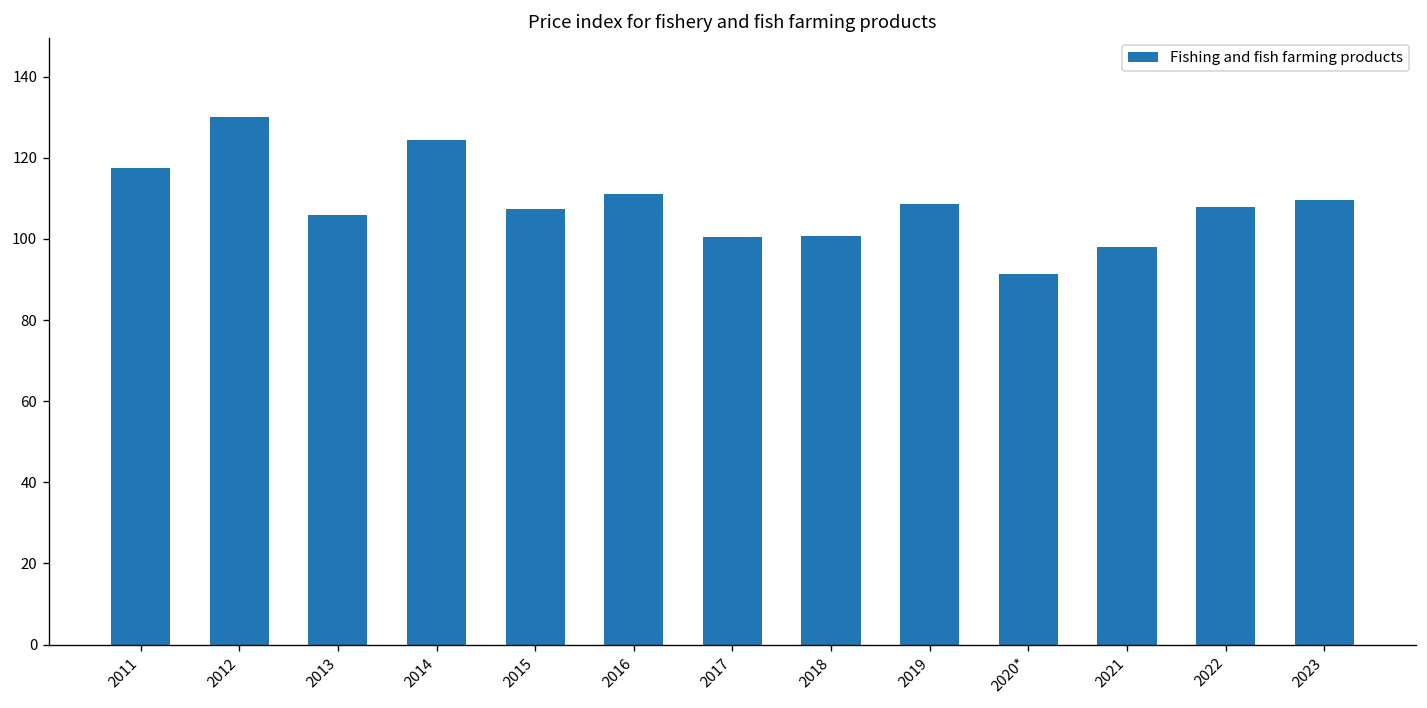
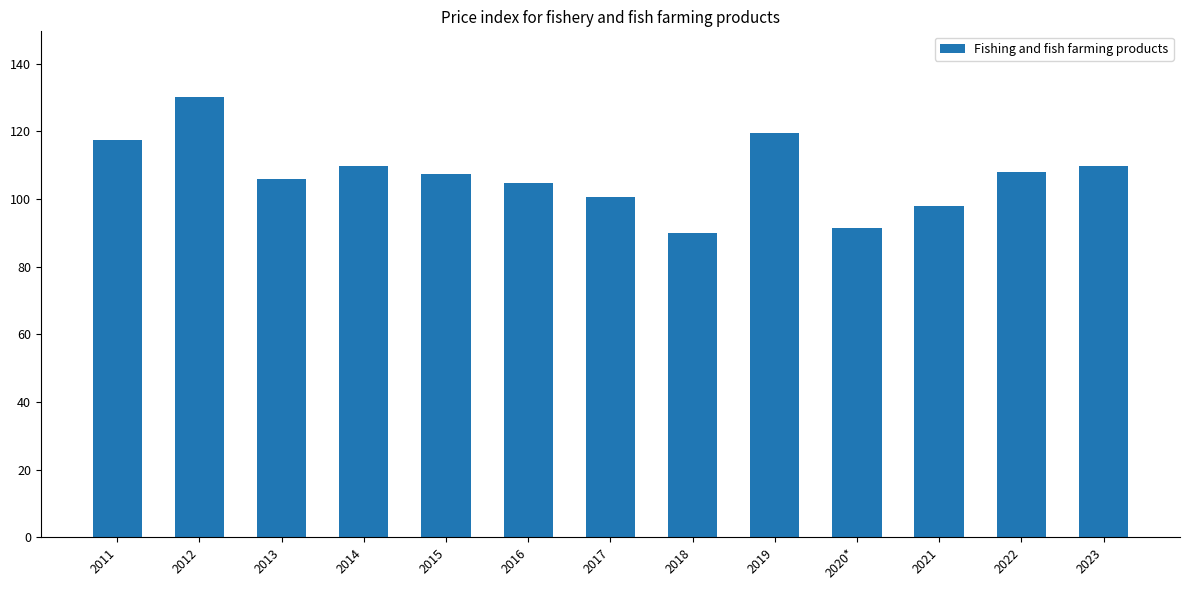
  {
    "2011": 117,
    "2012": 130,
    "2013": 106,
-   "2014": 124,
+   "2014": 110,
    "2015": 107,
-   "2016": 111,
+   "2016": 105,
    "2017": 101,
-   "2018": 101,
-   "2019": 109,
+   "2018": 90,
+   "2019": 120,
    "2020*": 91,
    "2021": 98,
    "2022": 108,
    "2023": 110
  }
